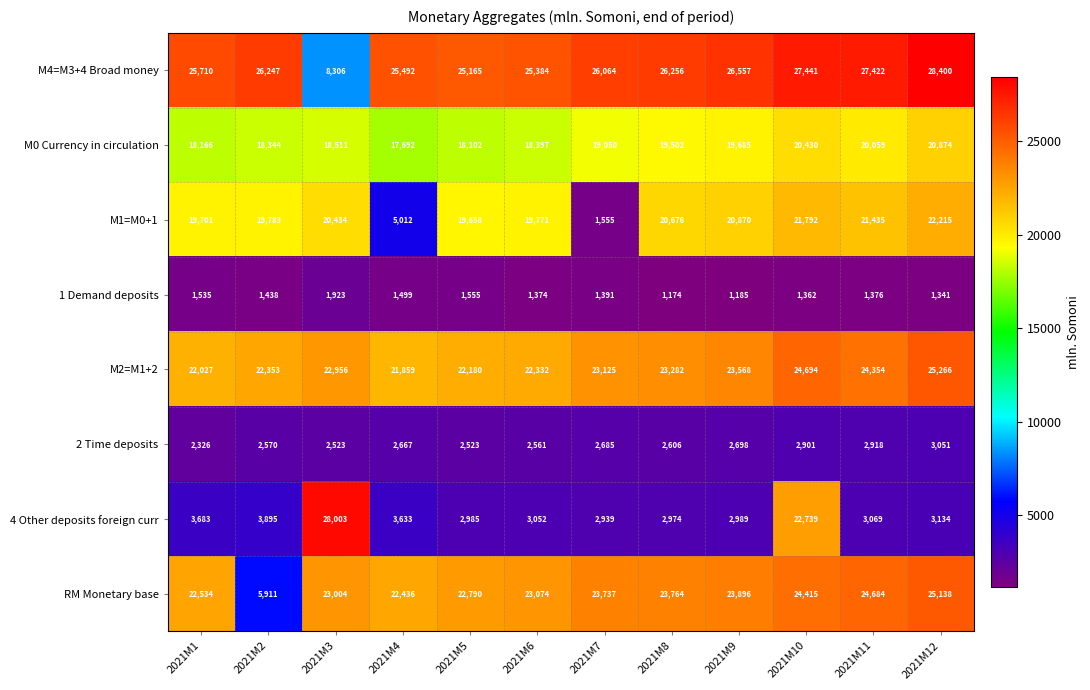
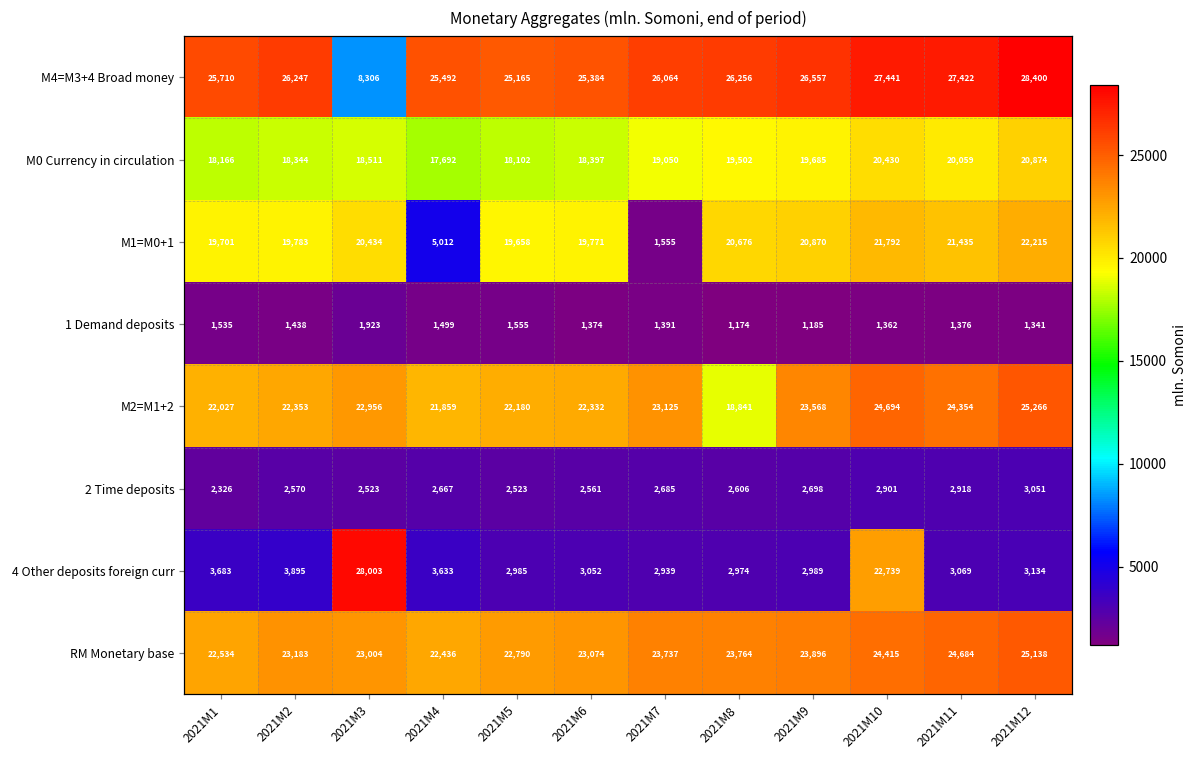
  {
    "M4=M3+4 Broad money": {
      "2021M1": "25,710",
      "2021M2": "26,247",
      "2021M3": "8,306",
      "2021M4": "25,492",
      "2021M5": "25,165",
      "2021M6": "25,384",
      "2021M7": "26,064",
      "2021M8": "26,256",
      "2021M9": "26,557",
      "2021M10": "27,441",
      "2021M11": "27,422",
      "2021M12": "28,400"
    },
    "M0 Currency in circulation": {
      "2021M1": "18,166",
      "2021M2": "18,344",
      "2021M3": "18,511",
      "2021M4": "17,692",
      "2021M5": "18,102",
      "2021M6": "18,397",
      "2021M7": "19,050",
      "2021M8": "19,502",
      "2021M9": "19,685",
      "2021M10": "20,430",
      "2021M11": "20,059",
      "2021M12": "20,874"
    },
    "M1=M0+1": {
      "2021M1": "19,701",
      "2021M2": "19,783",
      "2021M3": "20,434",
      "2021M4": "5,012",
      "2021M5": "19,658",
      "2021M6": "19,771",
      "2021M7": "1,555",
      "2021M8": "20,676",
      "2021M9": "20,870",
      "2021M10": "21,792",
      "2021M11": "21,435",
      "2021M12": "22,215"
    },
    "1 Demand deposits": {
      "2021M1": "1,535",
      "2021M2": "1,438",
      "2021M3": "1,923",
      "2021M4": "1,499",
      "2021M5": "1,555",
      "2021M6": "1,374",
      "2021M7": "1,391",
      "2021M8": "1,174",
      "2021M9": "1,185",
      "2021M10": "1,362",
      "2021M11": "1,376",
      "2021M12": "1,341"
    },
    "M2=M1+2": {
      "2021M1": "22,027",
      "2021M2": "22,353",
      "2021M3": "22,956",
      "2021M4": "21,859",
      "2021M5": "22,180",
      "2021M6": "22,332",
      "2021M7": "23,125",
-     "2021M8": "23,282",
+     "2021M8": "18,841",
      "2021M9": "23,568",
      "2021M10": "24,694",
      "2021M11": "24,354",
      "2021M12": "25,266"
    },
    "2 Time deposits": {
      "2021M1": "2,326",
      "2021M2": "2,570",
      "2021M3": "2,523",
      "2021M4": "2,667",
      "2021M5": "2,523",
      "2021M6": "2,561",
      "2021M7": "2,685",
      "2021M8": "2,606",
      "2021M9": "2,698",
      "2021M10": "2,901",
      "2021M11": "2,918",
      "2021M12": "3,051"
    },
    "4 Other deposits foreign curr": {
      "2021M1": "3,683",
      "2021M2": "3,895",
      "2021M3": "28,003",
      "2021M4": "3,633",
      "2021M5": "2,985",
      "2021M6": "3,052",
      "2021M7": "2,939",
      "2021M8": "2,974",
      "2021M9": "2,989",
      "2021M10": "22,739",
      "2021M11": "3,069",
      "2021M12": "3,134"
    },
    "RM Monetary base": {
      "2021M1": "22,534",
-     "2021M2": "5,911",
+     "2021M2": "23,183",
      "2021M3": "23,004",
      "2021M4": "22,436",
      "2021M5": "22,790",
      "2021M6": "23,074",
      "2021M7": "23,737",
      "2021M8": "23,764",
      "2021M9": "23,896",
      "2021M10": "24,415",
      "2021M11": "24,684",
      "2021M12": "25,138"
    }
  }
